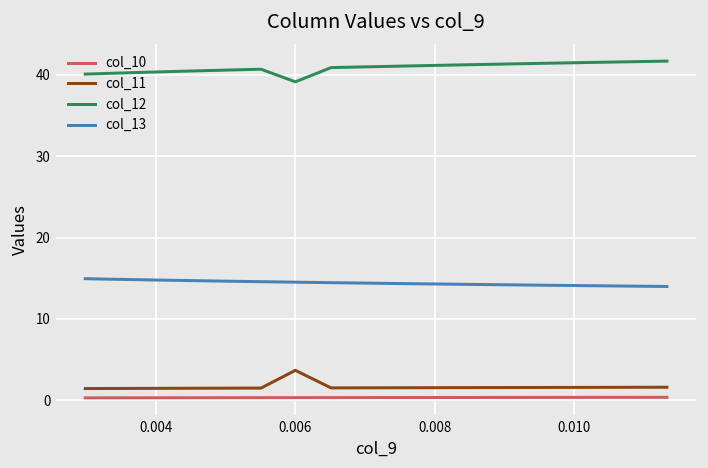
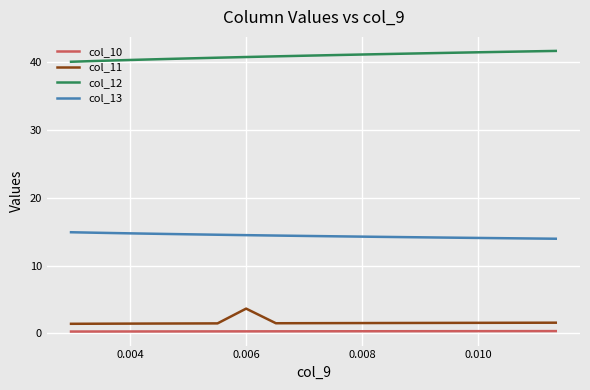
  {
    "col_10": {
      "0.006": 0
    },
    "col_11": {
      "0.006": 4
    },
    "col_12": {
-     "0.006": 39
+     "0.006": 41
    },
    "col_13": {
      "0.006": 15
    }
  }
